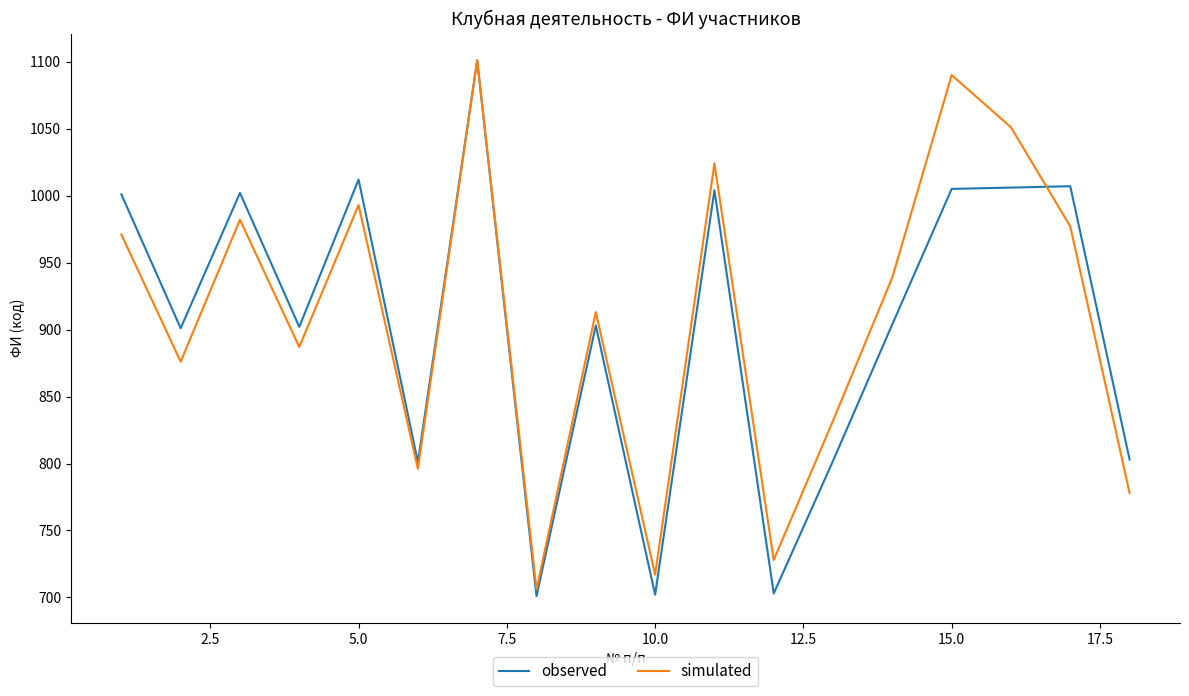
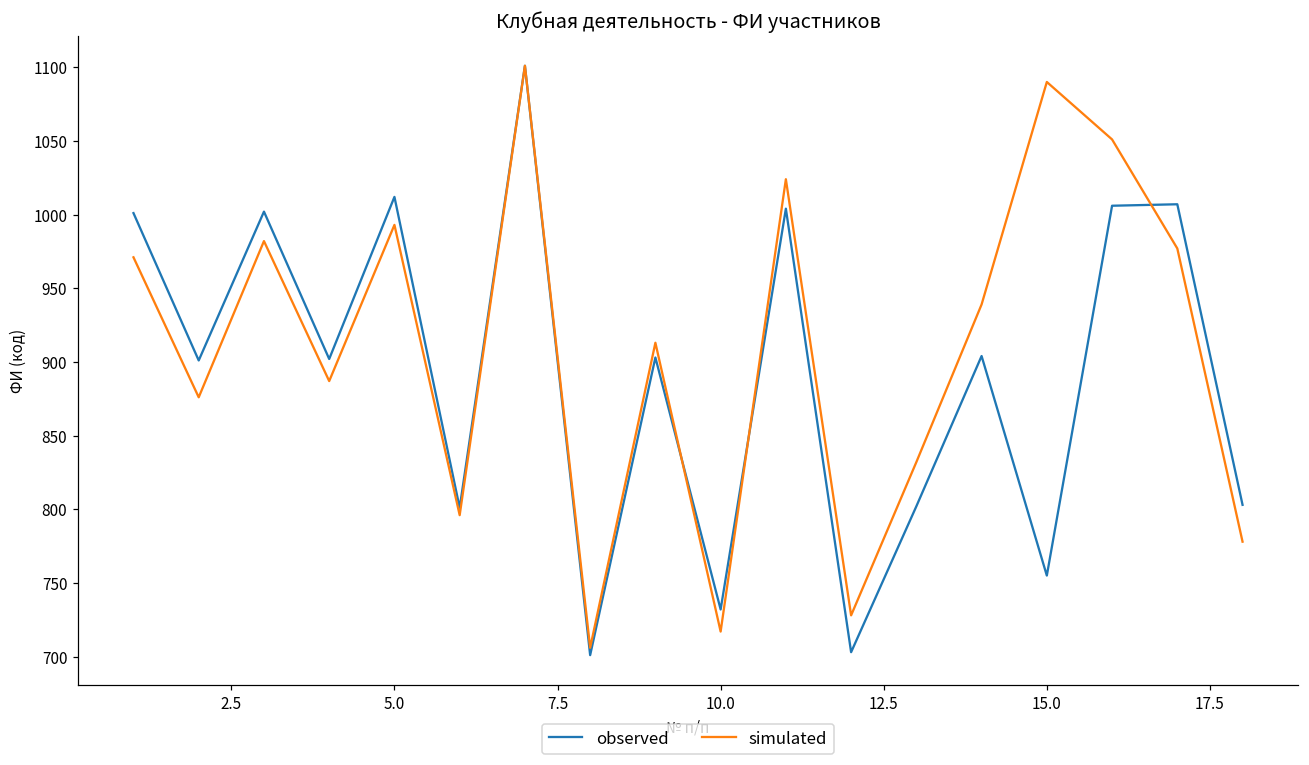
  {
    "observed": {
      "5.0": 1012,
-     "10.0": 702,
-     "15.0": 1005
+     "10.0": 732,
+     "15.0": 755
    },
    "simulated": {
      "5.0": 993,
      "10.0": 717,
      "15.0": 1090
    }
  }
